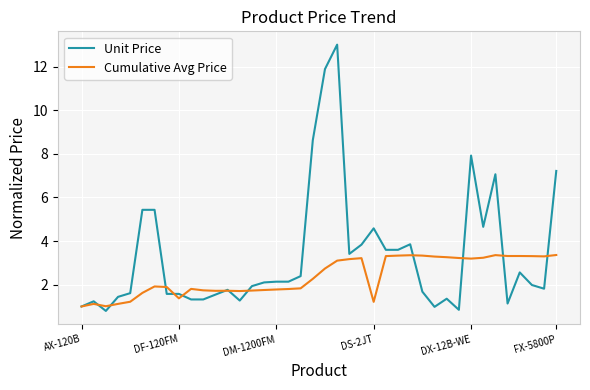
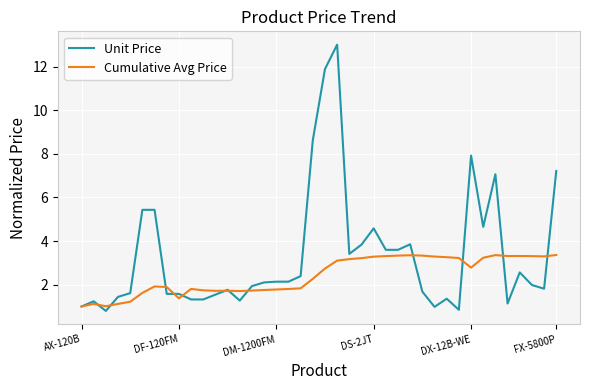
  {
    "Unit Price": {
      "DF-120FM": 1.6,
      "DM-1200FM": 2.1,
      "DS-2JT": 4.6,
      "DX-12B-WE": 7.9,
      "FX-5800P": 7.2
    },
    "Cumulative Avg Price": {
      "DF-120FM": 1.4,
      "DM-1200FM": 1.8,
-     "DS-2JT": 1.2,
-     "DX-12B-WE": 3.2,
+     "DS-2JT": 3.3,
+     "DX-12B-WE": 2.8,
      "FX-5800P": 3.4
    }
  }
